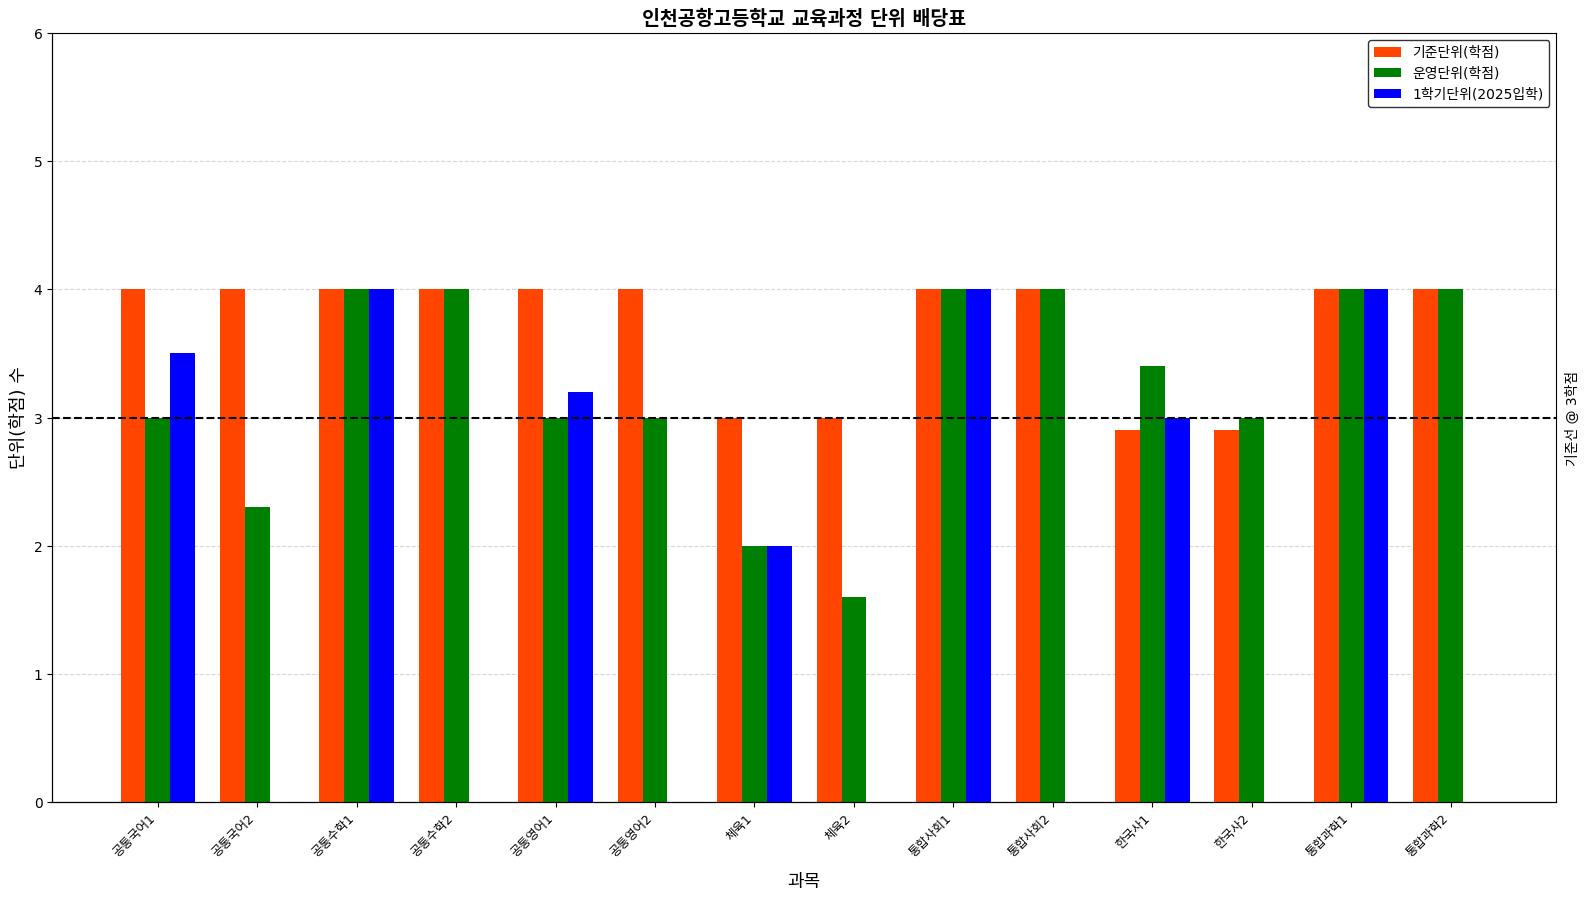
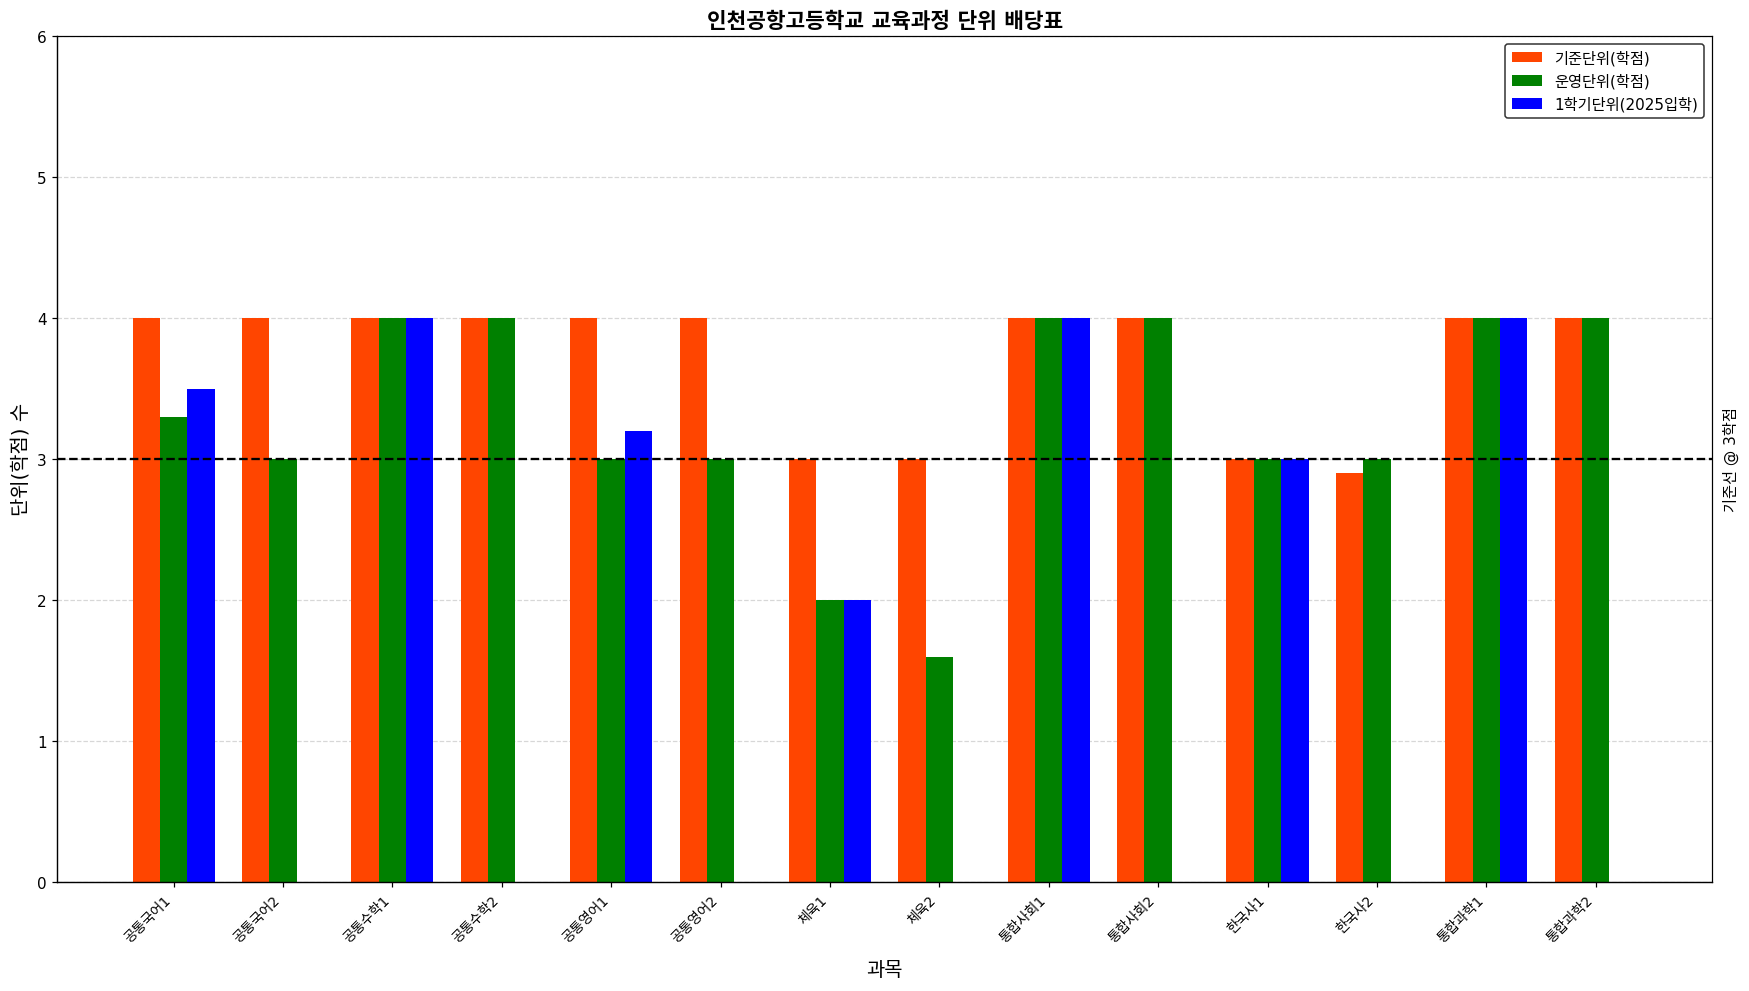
  {
    "기준단위(학점)": {
      "공통국어1": 4.0,
      "공통국어2": 4.0,
      "공통수학1": 4.0,
      "공통수학2": 4.0,
      "공통영어1": 4.0,
      "공통영어2": 4.0,
      "체육1": 3.0,
      "체육2": 3.0,
      "통합사회1": 4.0,
      "통합사회2": 4.0,
-     "한국사1": 2.9,
+     "한국사1": 3.0,
      "한국사2": 2.9,
      "통합과학1": 4.0,
      "통합과학2": 4.0
    },
    "운영단위(학점)": {
-     "공통국어1": 3.0,
-     "공통국어2": 2.3,
+     "공통국어1": 3.3,
+     "공통국어2": 3.0,
      "공통수학1": 4.0,
      "공통수학2": 4.0,
      "공통영어1": 3.0,
      "공통영어2": 3.0,
      "체육1": 2.0,
      "체육2": 1.6,
      "통합사회1": 4.0,
      "통합사회2": 4.0,
-     "한국사1": 3.4,
+     "한국사1": 3.0,
      "한국사2": 3.0,
      "통합과학1": 4.0,
      "통합과학2": 4.0
    },
    "1학기단위(2025입학)": {
      "공통국어1": 3.5,
      "공통국어2": 0.0,
      "공통수학1": 4.0,
      "공통수학2": 0.0,
      "공통영어1": 3.2,
      "공통영어2": 0.0,
      "체육1": 2.0,
      "체육2": 0.0,
      "통합사회1": 4.0,
      "통합사회2": 0.0,
      "한국사1": 3.0,
      "한국사2": 0.0,
      "통합과학1": 4.0,
      "통합과학2": 0.0
    }
  }
